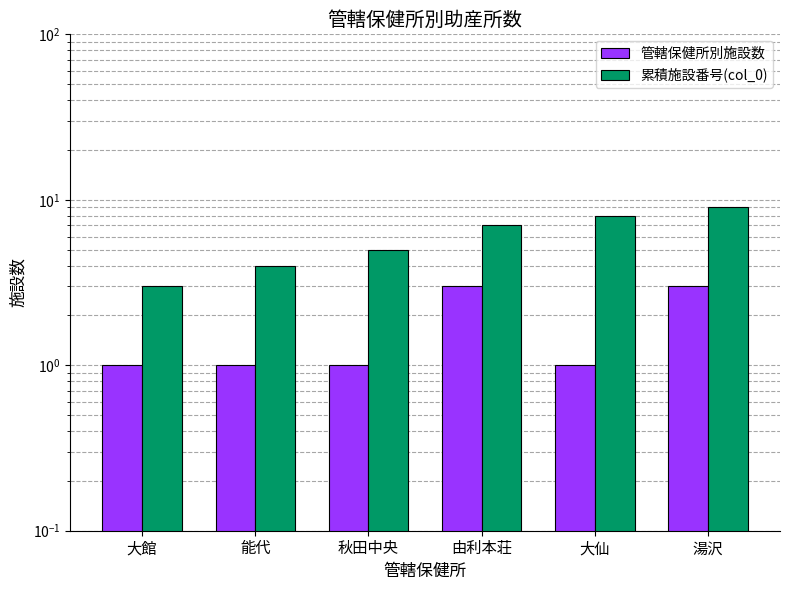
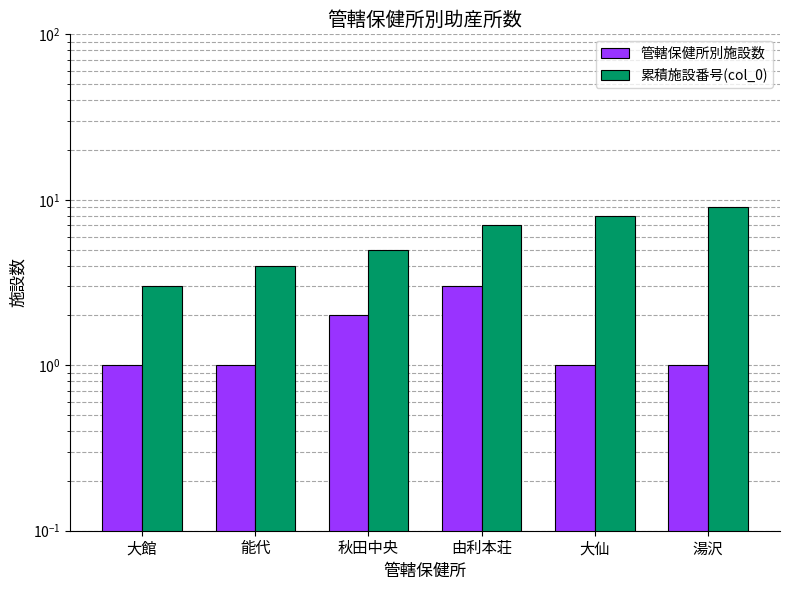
  {
    "管轄保健所別施設数": {
      "大館": 1,
      "能代": 1,
-     "秋田中央": 1,
+     "秋田中央": 2,
      "由利本荘": 3,
      "大仙": 1,
-     "湯沢": 3
+     "湯沢": 1
    },
    "累積施設番号(col_0)": {
      "大館": 3,
      "能代": 4,
      "秋田中央": 5,
      "由利本荘": 7,
      "大仙": 8,
      "湯沢": 9
    }
  }
